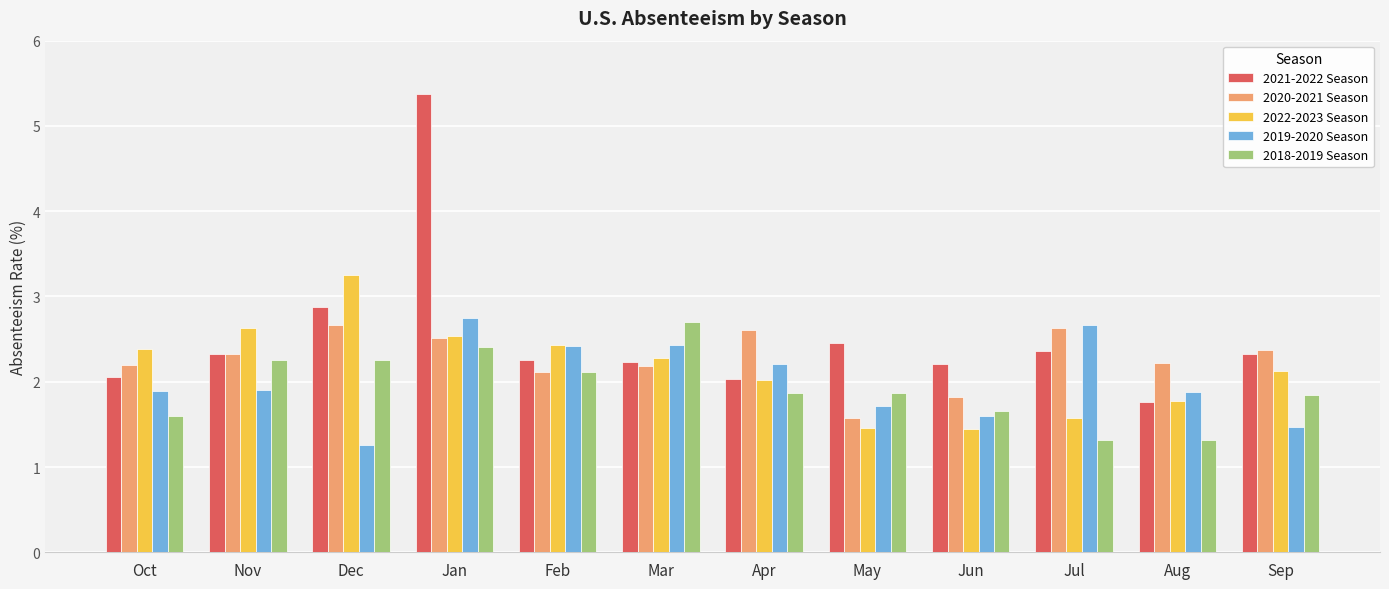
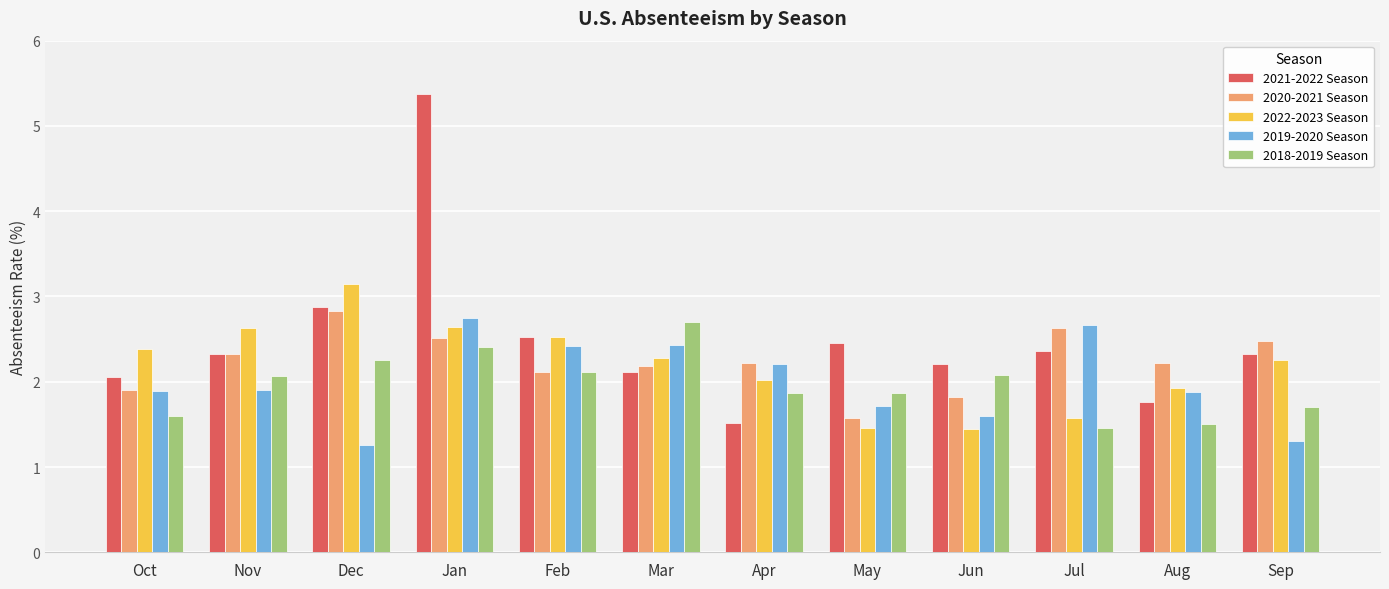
  {
    "2021-2022 Season": {
      "Oct": 2.1,
      "Nov": 2.3,
      "Dec": 2.9,
      "Jan": 5.4,
-     "Feb": 2.3,
-     "Mar": 2.2,
-     "Apr": 2.0,
+     "Feb": 2.5,
+     "Mar": 2.1,
+     "Apr": 1.5,
      "May": 2.5,
      "Jun": 2.2,
      "Jul": 2.4,
      "Aug": 1.8,
      "Sep": 2.3
    },
    "2020-2021 Season": {
-     "Oct": 2.2,
+     "Oct": 1.9,
      "Nov": 2.3,
-     "Dec": 2.7,
+     "Dec": 2.8,
      "Jan": 2.5,
      "Feb": 2.1,
      "Mar": 2.2,
-     "Apr": 2.6,
+     "Apr": 2.2,
      "May": 1.6,
      "Jun": 1.8,
      "Jul": 2.6,
      "Aug": 2.2,
-     "Sep": 2.4
+     "Sep": 2.5
    },
    "2022-2023 Season": {
      "Oct": 2.4,
      "Nov": 2.6,
-     "Dec": 3.3,
-     "Jan": 2.5,
-     "Feb": 2.4,
+     "Dec": 3.2,
+     "Jan": 2.6,
+     "Feb": 2.5,
      "Mar": 2.3,
      "Apr": 2.0,
      "May": 1.5,
      "Jun": 1.5,
      "Jul": 1.6,
-     "Aug": 1.8,
-     "Sep": 2.1
+     "Aug": 1.9,
+     "Sep": 2.3
    },
    "2019-2020 Season": {
      "Oct": 1.9,
      "Nov": 1.9,
      "Dec": 1.3,
      "Jan": 2.8,
      "Feb": 2.4,
      "Mar": 2.4,
      "Apr": 2.2,
      "May": 1.7,
      "Jun": 1.6,
      "Jul": 2.7,
      "Aug": 1.9,
-     "Sep": 1.5
+     "Sep": 1.3
    },
    "2018-2019 Season": {
      "Oct": 1.6,
-     "Nov": 2.3,
+     "Nov": 2.1,
      "Dec": 2.3,
      "Jan": 2.4,
      "Feb": 2.1,
      "Mar": 2.7,
      "Apr": 1.9,
      "May": 1.9,
-     "Jun": 1.7,
-     "Jul": 1.3,
-     "Aug": 1.3,
-     "Sep": 1.9
+     "Jun": 2.1,
+     "Jul": 1.5,
+     "Aug": 1.5,
+     "Sep": 1.7
    }
  }
